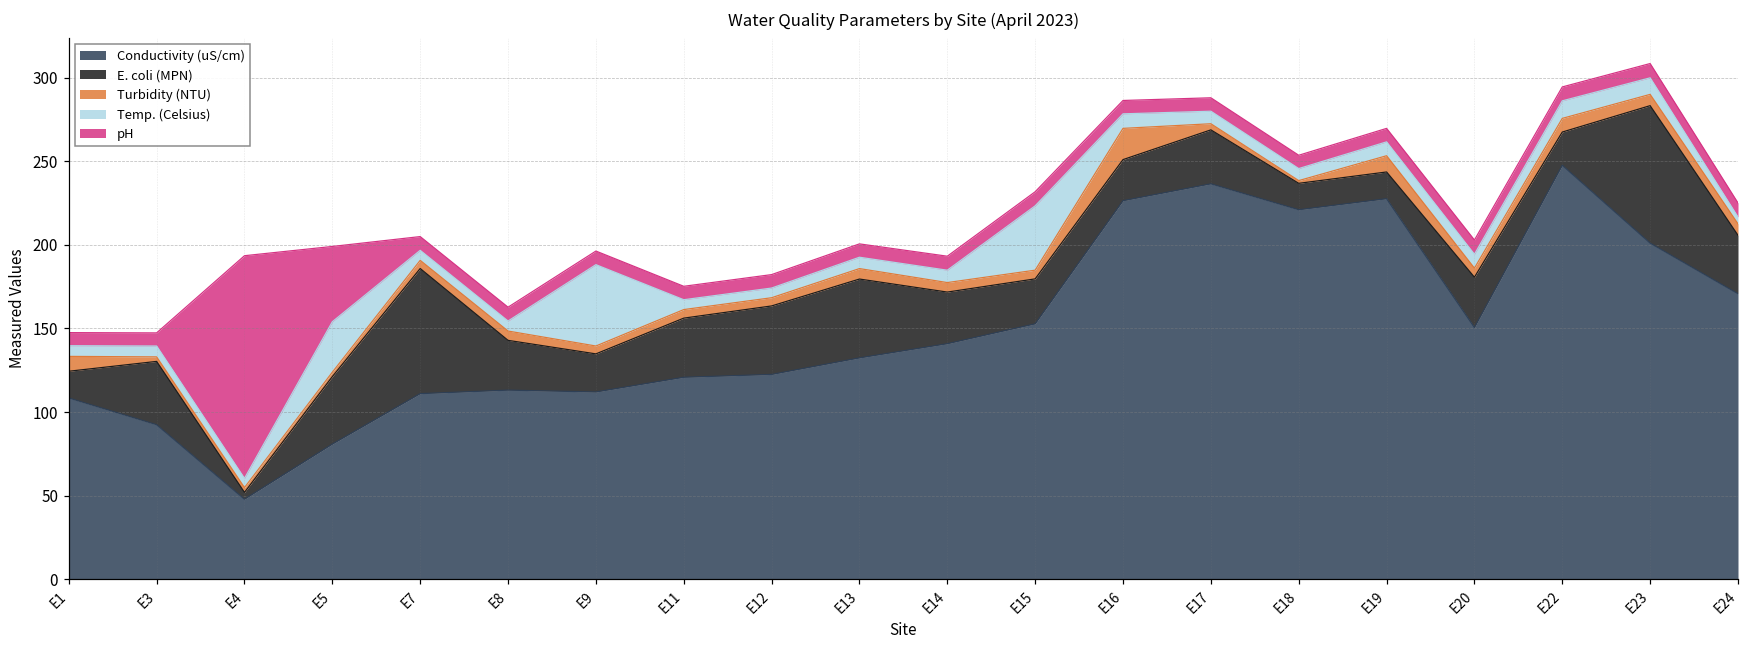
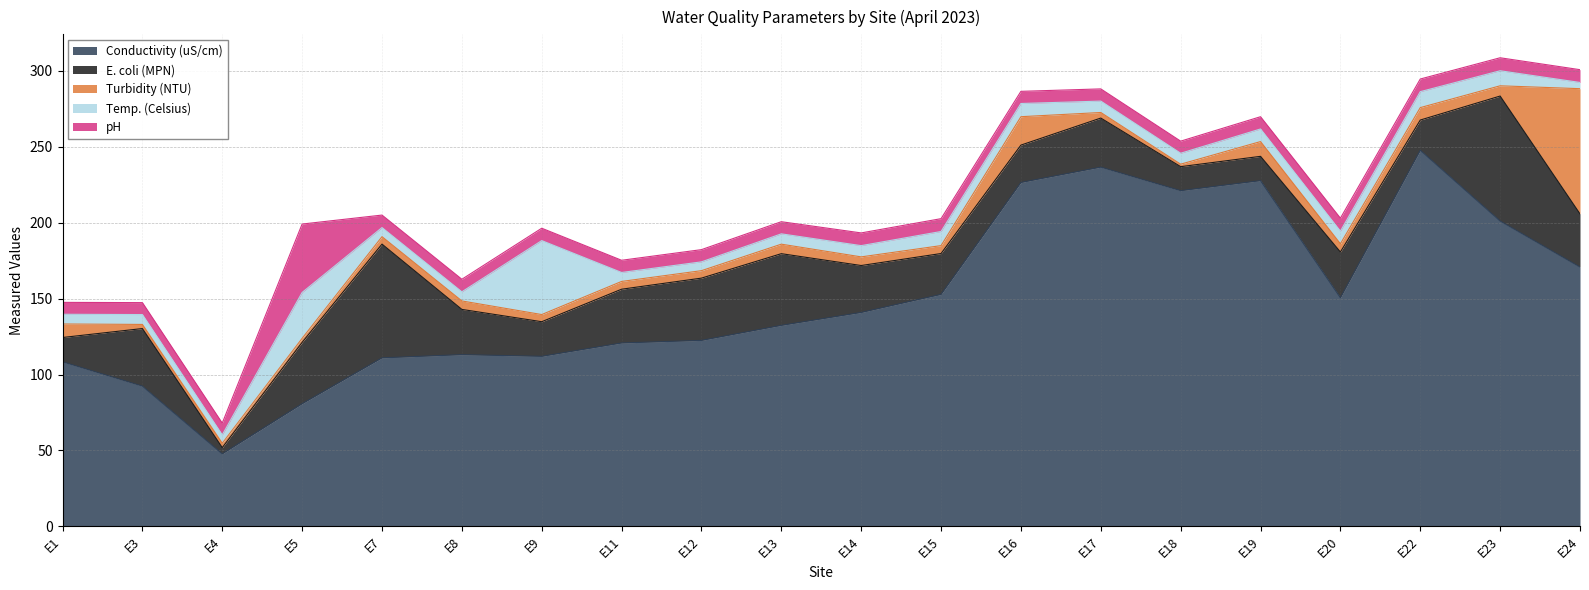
  {
    "Conductivity (uS/cm)": {
      "E1": 108,
      "E3": 92,
      "E4": 48,
      "E5": 81,
      "E7": 111,
      "E8": 113,
      "E9": 112,
      "E11": 121,
      "E12": 123,
      "E13": 132,
      "E14": 141,
      "E15": 153,
      "E16": 227,
      "E17": 237,
      "E18": 221,
      "E19": 228,
      "E20": 151,
      "E22": 248,
      "E23": 201,
      "E24": 171
    },
    "E. coli (MPN)": {
      "E1": 16,
      "E3": 38,
      "E4": 4,
      "E5": 40,
      "E7": 75,
      "E8": 30,
      "E9": 23,
      "E11": 35,
      "E12": 41,
      "E13": 47,
      "E14": 31,
      "E15": 27,
      "E16": 25,
      "E17": 32,
      "E19": 16,
      "E20": 30,
      "E22": 20,
      "E23": 82,
      "E24": 35
    },
    "Turbidity (NTU)": {
      "E1": 9,
      "E3": 3,
      "E4": 3,
      "E5": 3,
      "E7": 5,
      "E8": 6,
      "E9": 5,
      "E11": 5,
      "E12": 5,
      "E13": 6,
      "E14": 6,
      "E15": 5,
      "E16": 19,
      "E17": 4,
      "E19": 10,
      "E20": 5,
      "E22": 8,
      "E23": 7,
-     "E24": 7
+     "E24": 82
    },
    "Temp. (Celsius)": {
      "E1": 6,
      "E3": 7,
      "E4": 6,
      "E5": 30,
      "E7": 6,
      "E8": 6,
      "E9": 49,
      "E11": 6,
      "E12": 6,
      "E13": 7,
      "E14": 7,
-     "E15": 39,
+     "E15": 9,
      "E16": 9,
      "E17": 8,
      "E18": 7,
      "E19": 8,
      "E20": 8,
      "E22": 11,
      "E23": 10,
      "E24": 4
    },
    "pH": {
      "E1": 8,
      "E3": 8,
-     "E4": 133,
+     "E4": 8,
      "E5": 45,
      "E7": 8,
      "E8": 8,
      "E9": 8,
      "E11": 8,
      "E12": 8,
      "E13": 8,
      "E14": 8,
      "E15": 8,
      "E16": 8,
      "E17": 8,
      "E18": 8,
      "E19": 8,
      "E20": 9,
      "E22": 8,
      "E23": 9,
      "E24": 8
    }
  }
